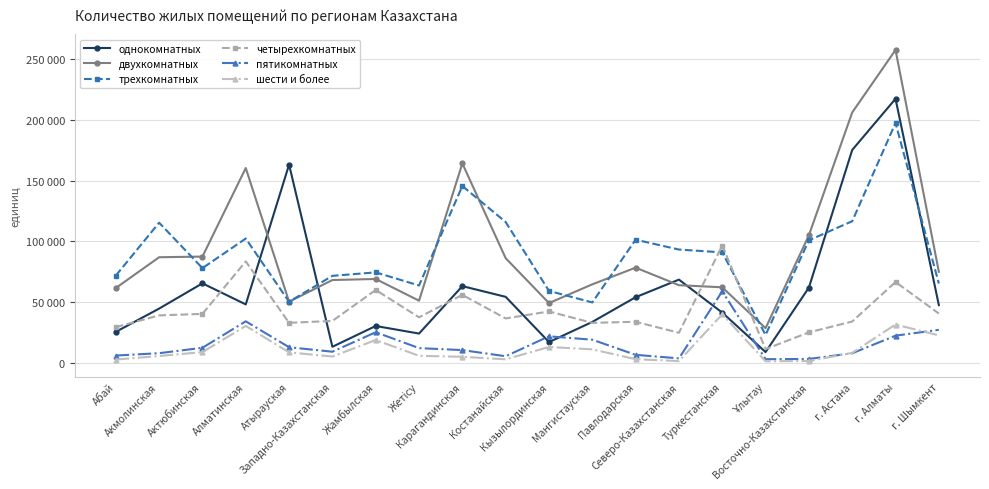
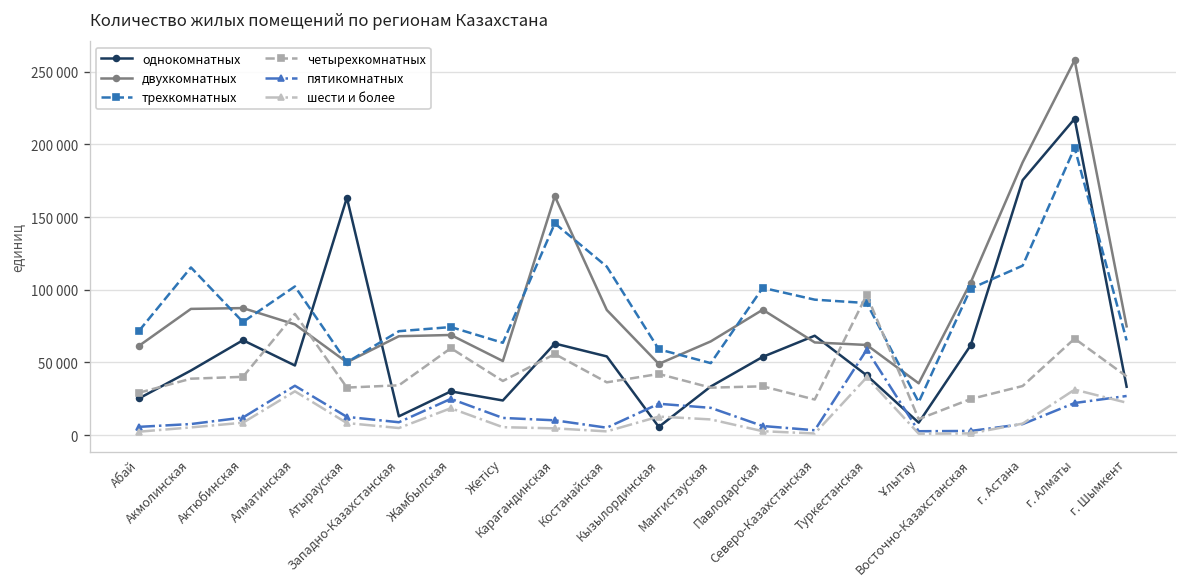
  {
    "однокомнатных": {
      "Абай": 25000,
      "Акмолинская": 44000,
      "Актюбинская": 65000,
      "Алматинская": 48000,
      "Атырауская": 163000,
      "Западно-Казахстанская": 13000,
      "Жамбылская": 30000,
      "Жетісу": 24000,
      "Карагандинская": 63000,
      "Костанайская": 54000,
-     "Кызылординская": 17000,
+     "Кызылординская": 6000,
      "Павлодарская": 54000,
      "Северо-Казахстанская": 68000,
      "Ұлытау": 9000,
      "Восточно-Казахстанская": 62000,
      "г. Астана": 175000,
      "г. Алматы": 218000,
-     "г. Шымкент": 47000
+     "г. Шымкент": 33000
    },
    "двухкомнатных": {
      "Абай": 61000,
      "Акмолинская": 87000,
      "Актюбинская": 87000,
-     "Алматинская": 160000,
+     "Алматинская": 76000,
      "Западно-Казахстанская": 68000,
      "Жамбылская": 69000,
      "Жетісу": 51000,
      "Карагандинская": 164000,
      "Костанайская": 86000,
      "Кызылординская": 49000,
      "Мангистауская": 64000,
-     "Павлодарская": 78000,
+     "Павлодарская": 86000,
      "Северо-Казахстанская": 64000,
      "Туркестанская": 62000,
-     "Ұлытау": 28000,
+     "Ұлытау": 36000,
      "Восточно-Казахстанская": 105000,
-     "г. Астана": 206000,
+     "г. Астана": 188000,
      "г. Алматы": 258000,
      "г. Шымкент": 75000
    }
  }
